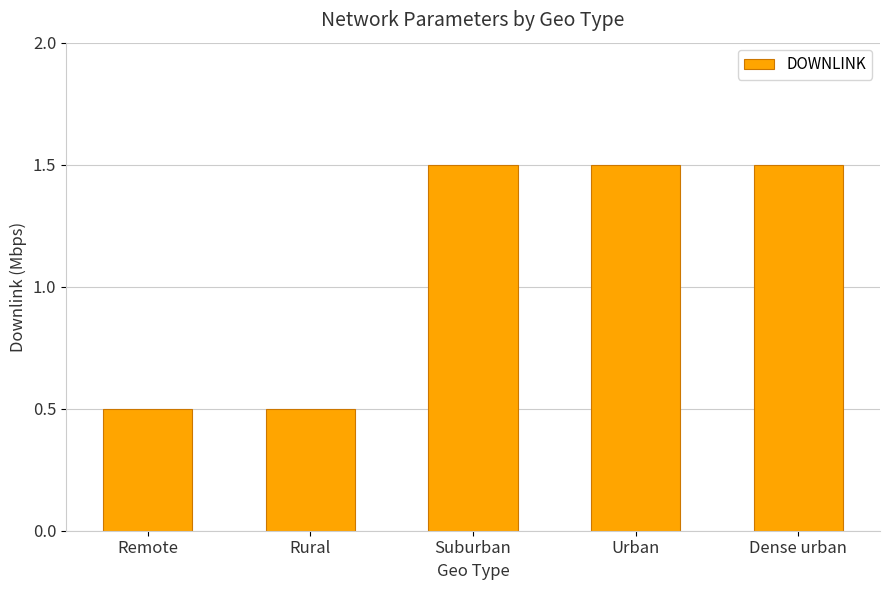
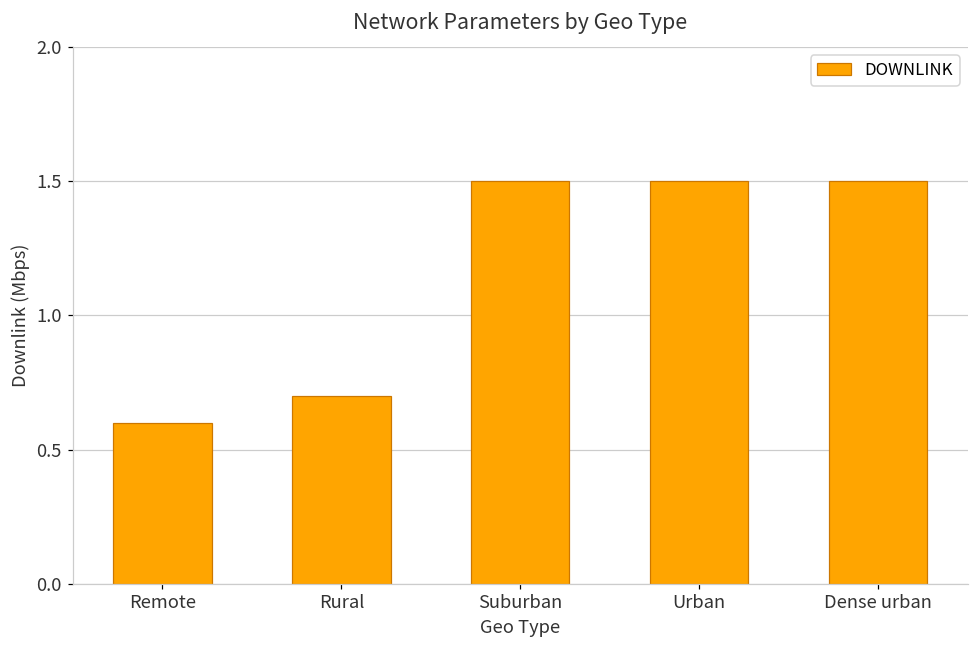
  {
-   "Remote": 0.5,
-   "Rural": 0.5,
+   "Remote": 0.6,
+   "Rural": 0.7,
    "Suburban": 1.5,
    "Urban": 1.5,
    "Dense urban": 1.5
  }
